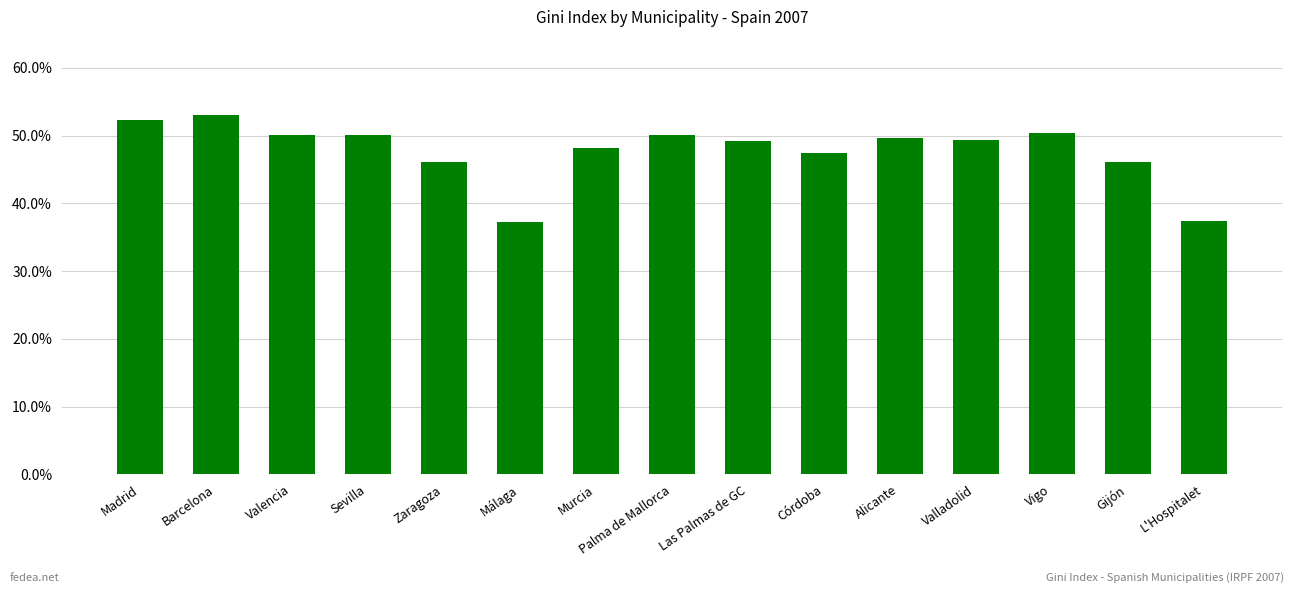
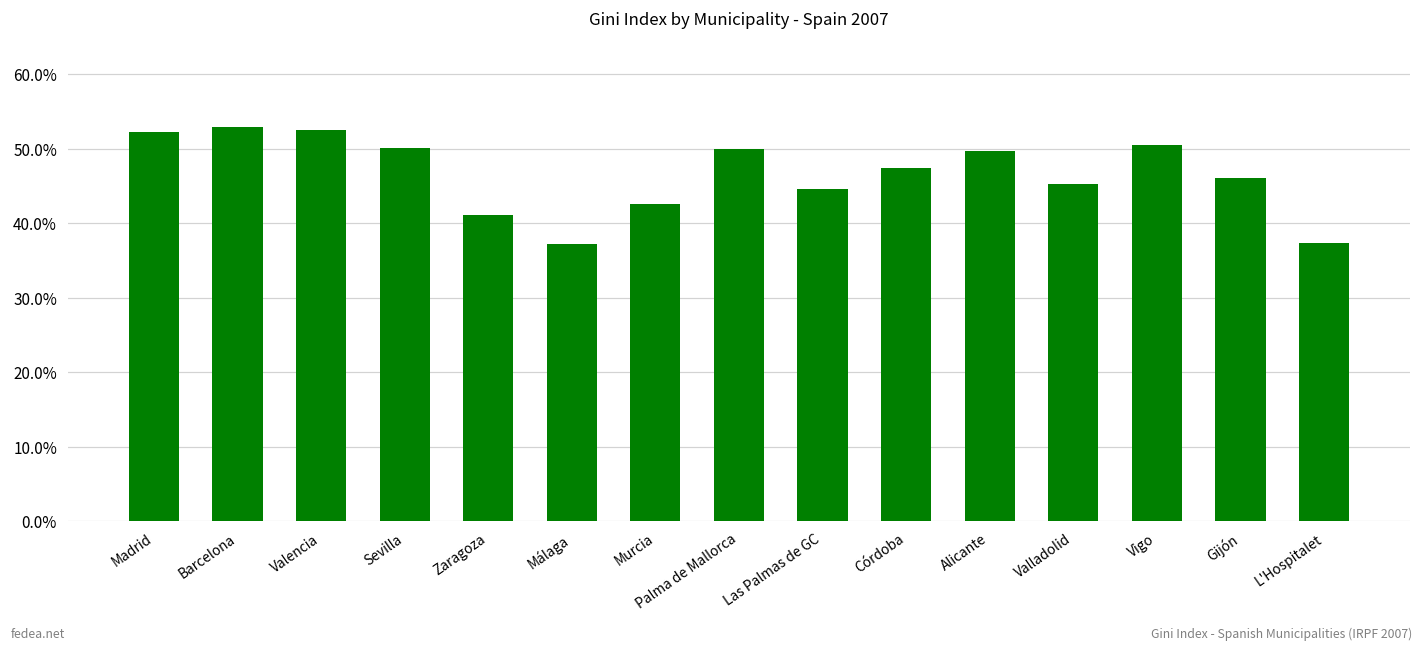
  {
    "Madrid": "52%",
    "Barcelona": "53%",
-   "Valencia": "50%",
+   "Valencia": "53%",
    "Sevilla": "50%",
-   "Zaragoza": "46%",
+   "Zaragoza": "41%",
    "Málaga": "37%",
-   "Murcia": "48%",
+   "Murcia": "43%",
    "Palma de Mallorca": "50%",
-   "Las Palmas de GC": "49%",
+   "Las Palmas de GC": "45%",
    "Córdoba": "47%",
    "Alicante": "50%",
-   "Valladolid": "49%",
+   "Valladolid": "45%",
    "Vigo": "50%",
    "Gijón": "46%",
    "L'Hospitalet": "37%"
  }
